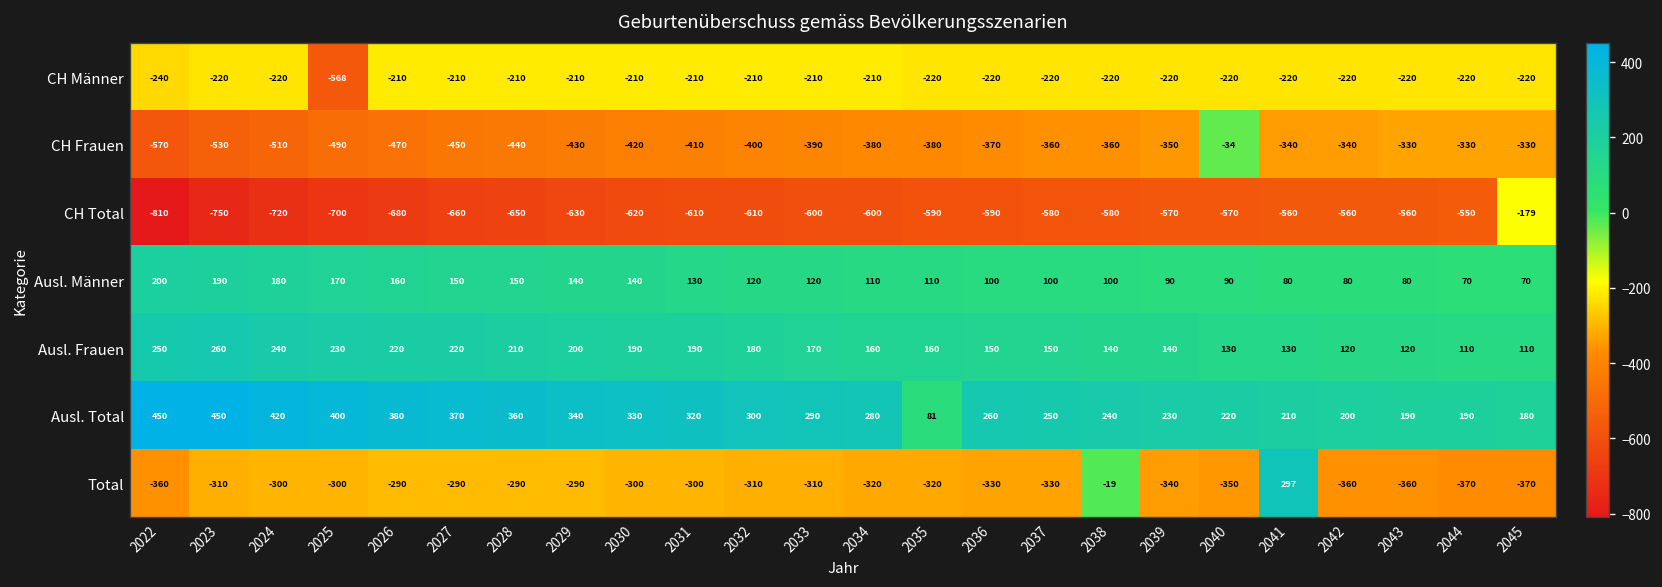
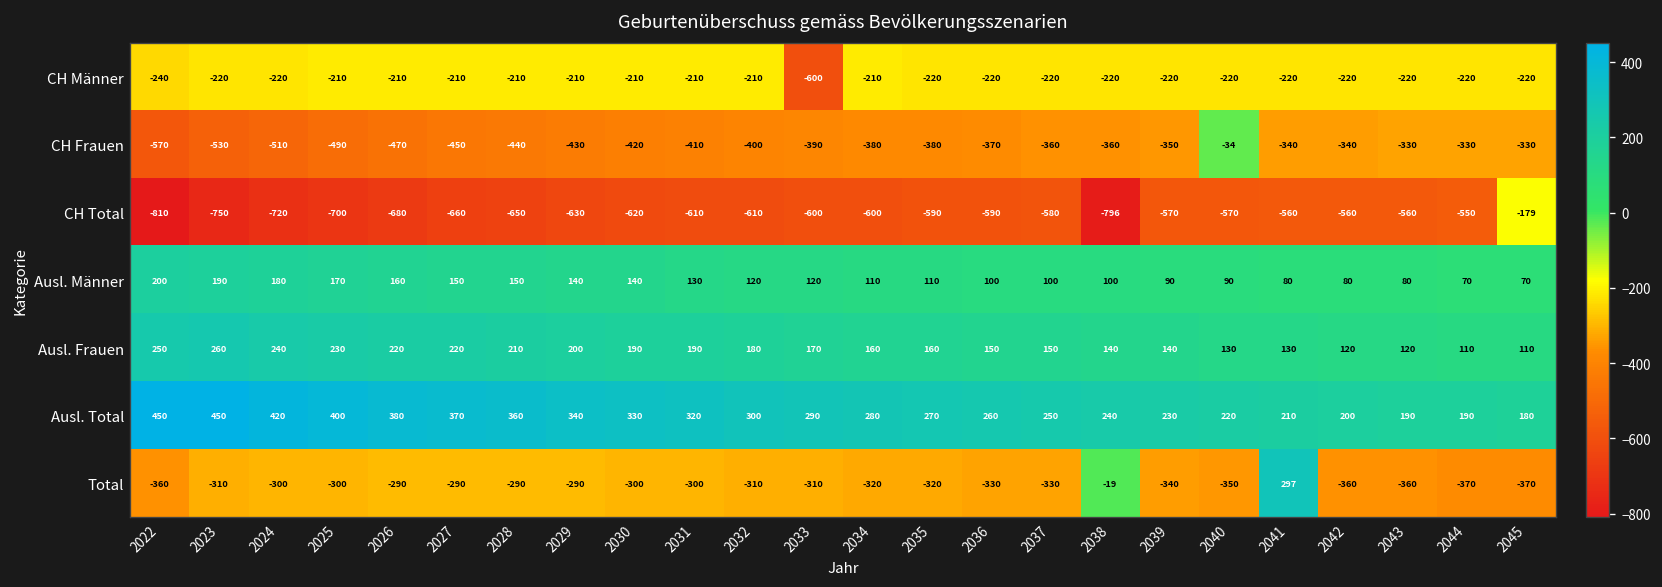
  {
    "CH Männer": {
      "2022": -240,
      "2023": -220,
      "2024": -220,
-     "2025": -568,
+     "2025": -210,
      "2026": -210,
      "2027": -210,
      "2028": -210,
      "2029": -210,
      "2030": -210,
      "2031": -210,
      "2032": -210,
-     "2033": -210,
+     "2033": -600,
      "2034": -210,
      "2035": -220,
      "2036": -220,
      "2037": -220,
      "2038": -220,
      "2039": -220,
      "2040": -220,
      "2041": -220,
      "2042": -220,
      "2043": -220,
      "2044": -220,
      "2045": -220
    },
    "CH Frauen": {
      "2022": -570,
      "2023": -530,
      "2024": -510,
      "2025": -490,
      "2026": -470,
      "2027": -450,
      "2028": -440,
      "2029": -430,
      "2030": -420,
      "2031": -410,
      "2032": -400,
      "2033": -390,
      "2034": -380,
      "2035": -380,
      "2036": -370,
      "2037": -360,
      "2038": -360,
      "2039": -350,
      "2040": -34,
      "2041": -340,
      "2042": -340,
      "2043": -330,
      "2044": -330,
      "2045": -330
    },
    "CH Total": {
      "2022": -810,
      "2023": -750,
      "2024": -720,
      "2025": -700,
      "2026": -680,
      "2027": -660,
      "2028": -650,
      "2029": -630,
      "2030": -620,
      "2031": -610,
      "2032": -610,
      "2033": -600,
      "2034": -600,
      "2035": -590,
      "2036": -590,
      "2037": -580,
-     "2038": -580,
+     "2038": -796,
      "2039": -570,
      "2040": -570,
      "2041": -560,
      "2042": -560,
      "2043": -560,
      "2044": -550,
      "2045": -179
    },
    "Ausl. Männer": {
      "2022": 200,
      "2023": 190,
      "2024": 180,
      "2025": 170,
      "2026": 160,
      "2027": 150,
      "2028": 150,
      "2029": 140,
      "2030": 140,
      "2031": 130,
      "2032": 120,
      "2033": 120,
      "2034": 110,
      "2035": 110,
      "2036": 100,
      "2037": 100,
      "2038": 100,
      "2039": 90,
      "2040": 90,
      "2041": 80,
      "2042": 80,
      "2043": 80,
      "2044": 70,
      "2045": 70
    },
    "Ausl. Frauen": {
      "2022": 250,
      "2023": 260,
      "2024": 240,
      "2025": 230,
      "2026": 220,
      "2027": 220,
      "2028": 210,
      "2029": 200,
      "2030": 190,
      "2031": 190,
      "2032": 180,
      "2033": 170,
      "2034": 160,
      "2035": 160,
      "2036": 150,
      "2037": 150,
      "2038": 140,
      "2039": 140,
      "2040": 130,
      "2041": 130,
      "2042": 120,
      "2043": 120,
      "2044": 110,
      "2045": 110
    },
    "Ausl. Total": {
      "2022": 450,
      "2023": 450,
      "2024": 420,
      "2025": 400,
      "2026": 380,
      "2027": 370,
      "2028": 360,
      "2029": 340,
      "2030": 330,
      "2031": 320,
      "2032": 300,
      "2033": 290,
      "2034": 280,
-     "2035": 81,
+     "2035": 270,
      "2036": 260,
      "2037": 250,
      "2038": 240,
      "2039": 230,
      "2040": 220,
      "2041": 210,
      "2042": 200,
      "2043": 190,
      "2044": 190,
      "2045": 180
    },
    "Total": {
      "2022": -360,
      "2023": -310,
      "2024": -300,
      "2025": -300,
      "2026": -290,
      "2027": -290,
      "2028": -290,
      "2029": -290,
      "2030": -300,
      "2031": -300,
      "2032": -310,
      "2033": -310,
      "2034": -320,
      "2035": -320,
      "2036": -330,
      "2037": -330,
      "2038": -19,
      "2039": -340,
      "2040": -350,
      "2041": 297,
      "2042": -360,
      "2043": -360,
      "2044": -370,
      "2045": -370
    }
  }
